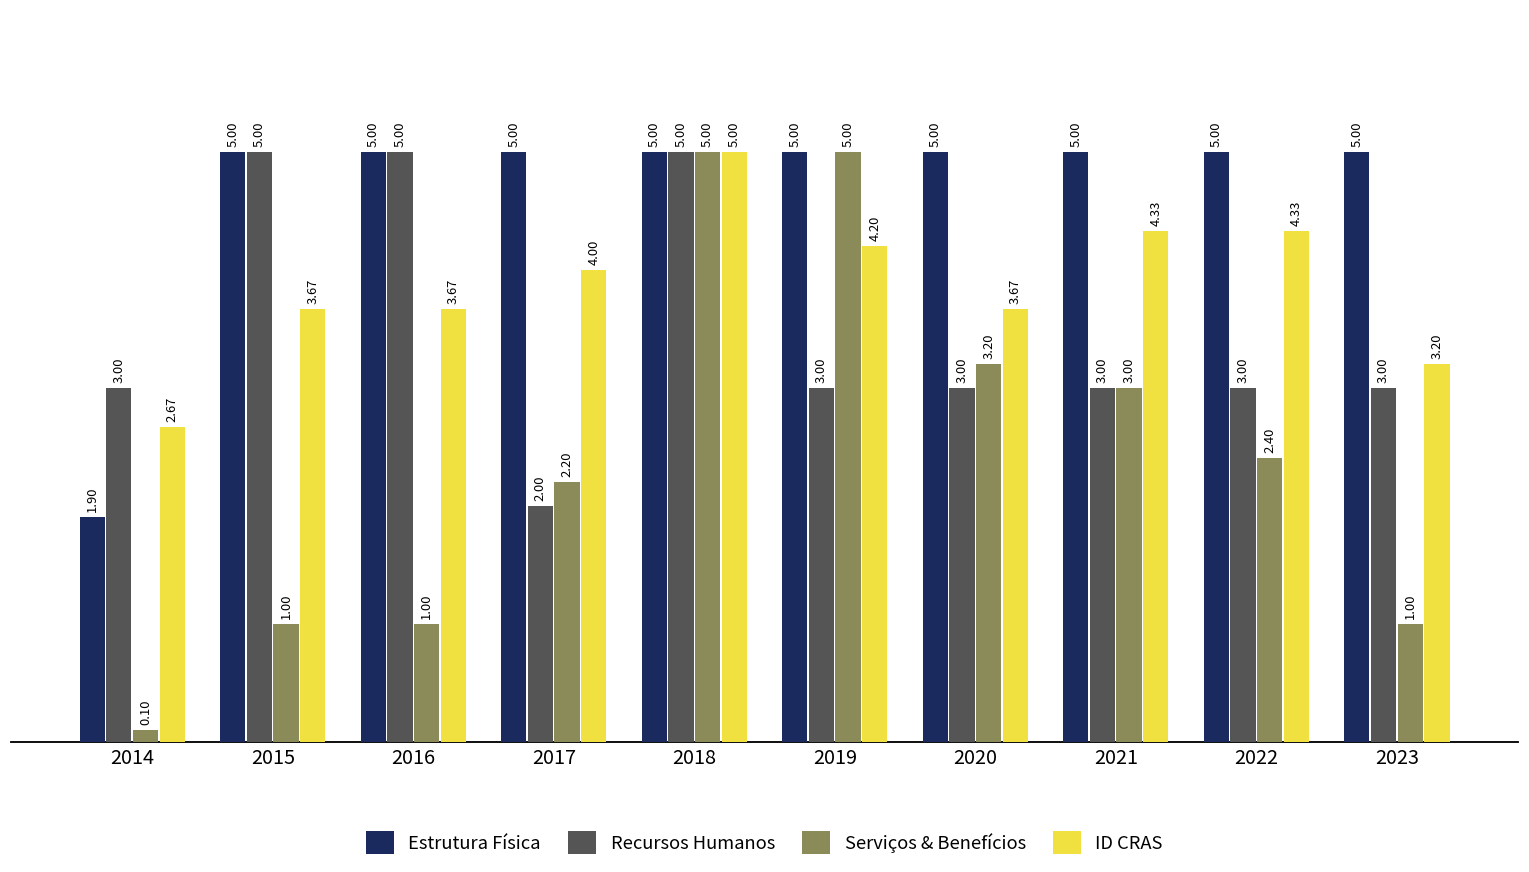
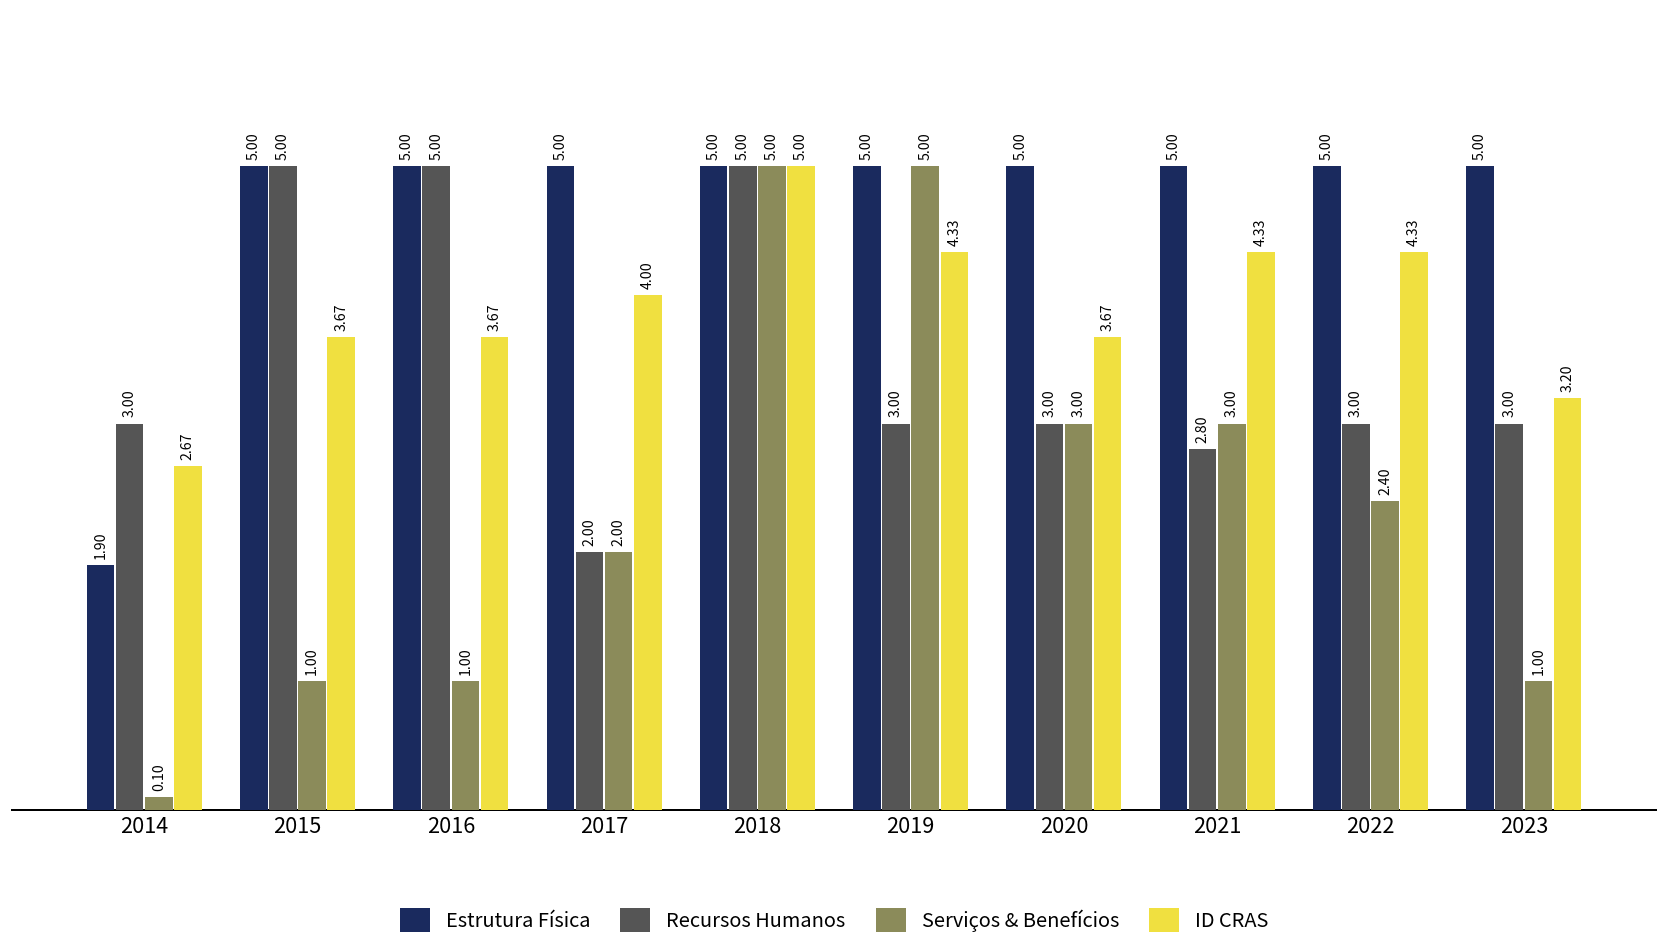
  {
    "Estrutura Física": {
      "2014": 1.90,
      "2015": 5.00,
      "2016": 5.00,
      "2017": 5.00,
      "2018": 5.00,
      "2019": 5.00,
      "2020": 5.00,
      "2021": 5.00,
      "2022": 5.00,
      "2023": 5.00
    },
    "Recursos Humanos": {
      "2014": 3.00,
      "2015": 5.00,
      "2016": 5.00,
      "2017": 2.00,
      "2018": 5.00,
      "2019": 3.00,
      "2020": 3.00,
-     "2021": 3.00,
+     "2021": 2.80,
      "2022": 3.00,
      "2023": 3.00
    },
    "Serviços & Benefícios": {
      "2014": 0.10,
      "2015": 1.00,
      "2016": 1.00,
-     "2017": 2.20,
+     "2017": 2.00,
      "2018": 5.00,
      "2019": 5.00,
-     "2020": 3.20,
+     "2020": 3.00,
      "2021": 3.00,
      "2022": 2.40,
      "2023": 1.00
    },
    "ID CRAS": {
      "2014": 2.67,
      "2015": 3.67,
      "2016": 3.67,
      "2017": 4.00,
      "2018": 5.00,
-     "2019": 4.20,
+     "2019": 4.33,
      "2020": 3.67,
      "2021": 4.33,
      "2022": 4.33,
      "2023": 3.20
    }
  }
